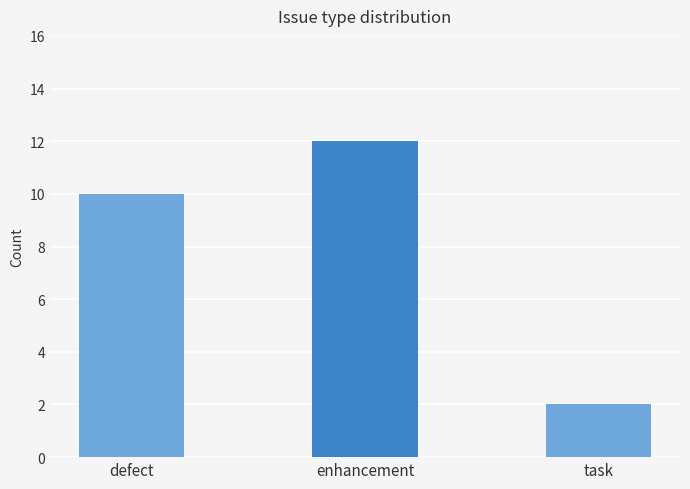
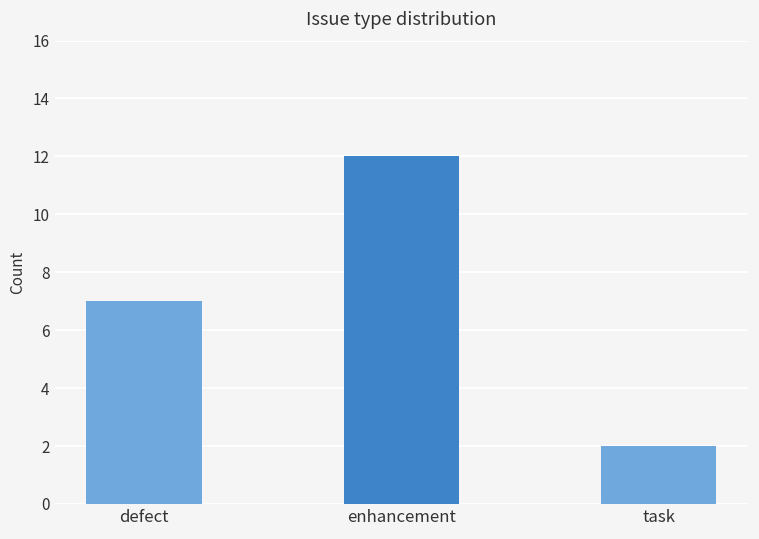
  {
-   "defect": 10,
+   "defect": 7,
    "enhancement": 12,
    "task": 2
  }
